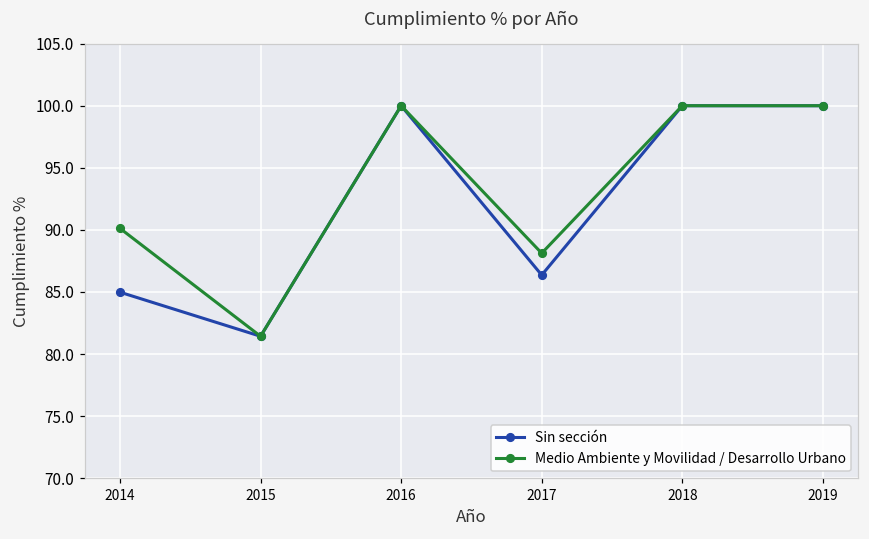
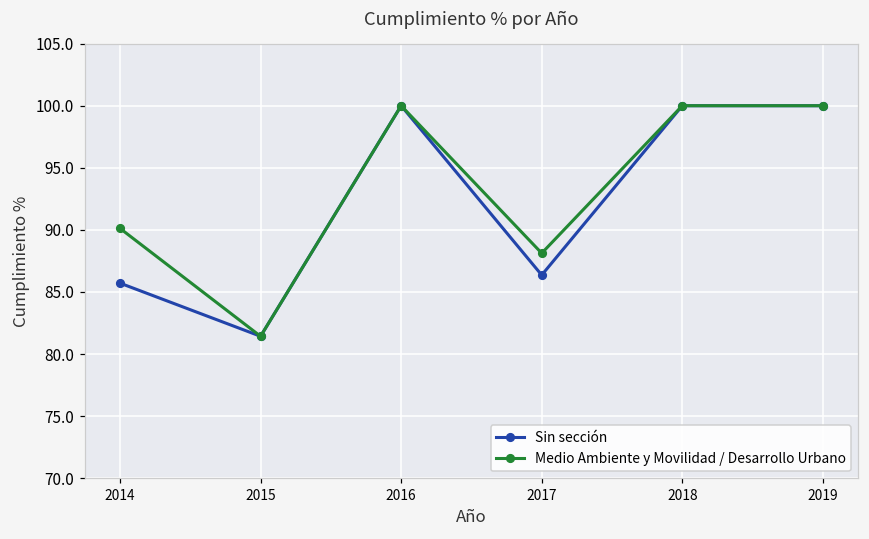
  {
    "Sin sección": {
-     "2014": 85.0,
+     "2014": 85.7,
      "2017": 86.4
    },
    "Medio Ambiente y Movilidad / Desarrollo Urbano": {
      "2014": 90.1,
      "2017": 88.1
    }
  }
